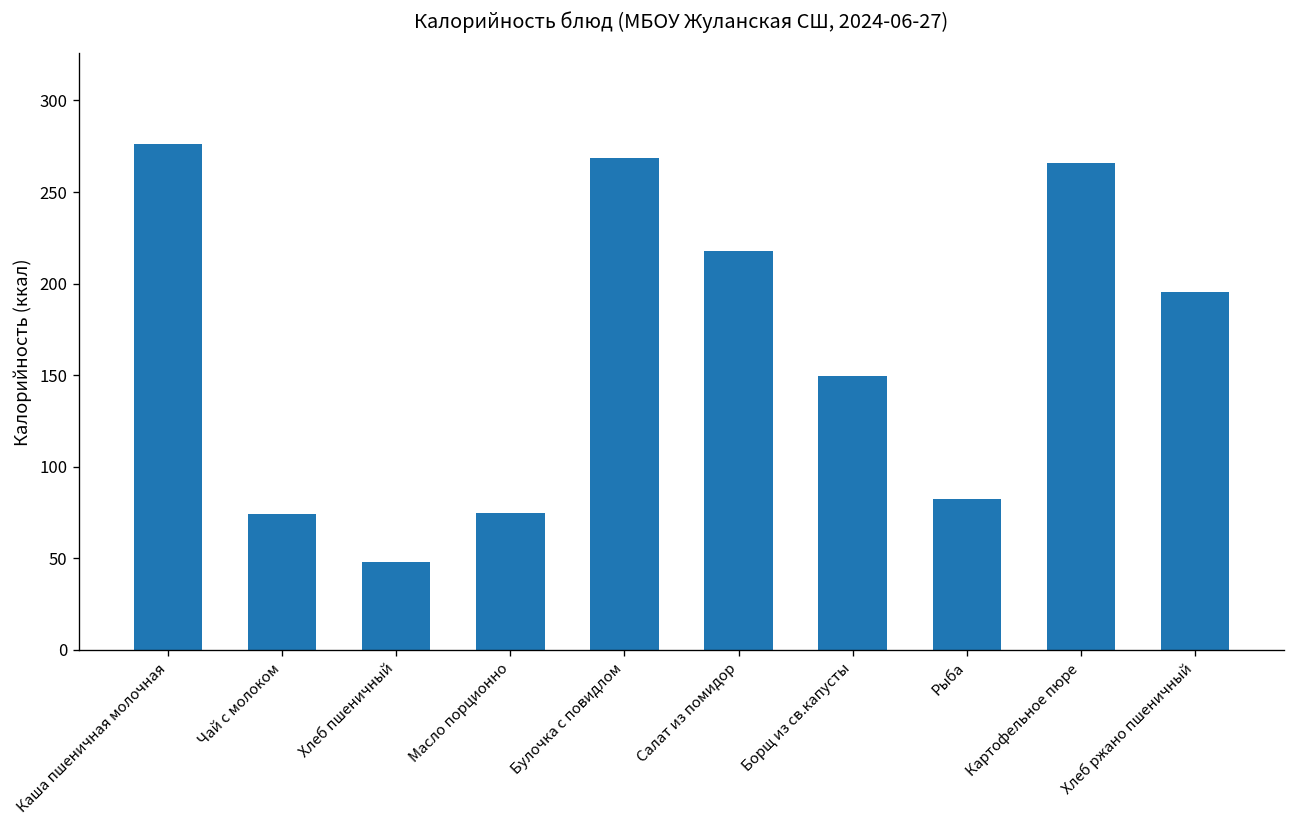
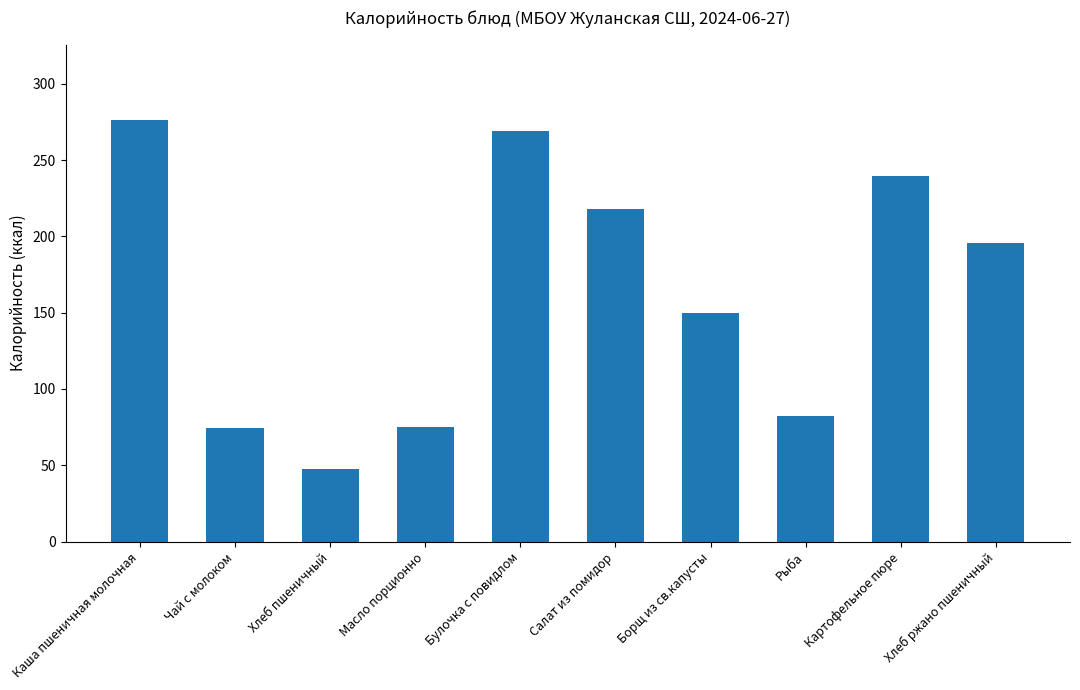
  {
    "Каша пшеничная молочная": 276,
    "Чай с молоком": 74,
    "Хлеб пшеничный": 48,
    "Масло порционно": 75,
    "Булочка с повидлом": 269,
    "Салат из помидор": 218,
    "Борщ из св.капусты": 150,
    "Рыба": 82,
-   "Картофельное пюре": 266,
+   "Картофельное пюре": 239,
    "Хлеб ржано пшеничный": 196
  }
